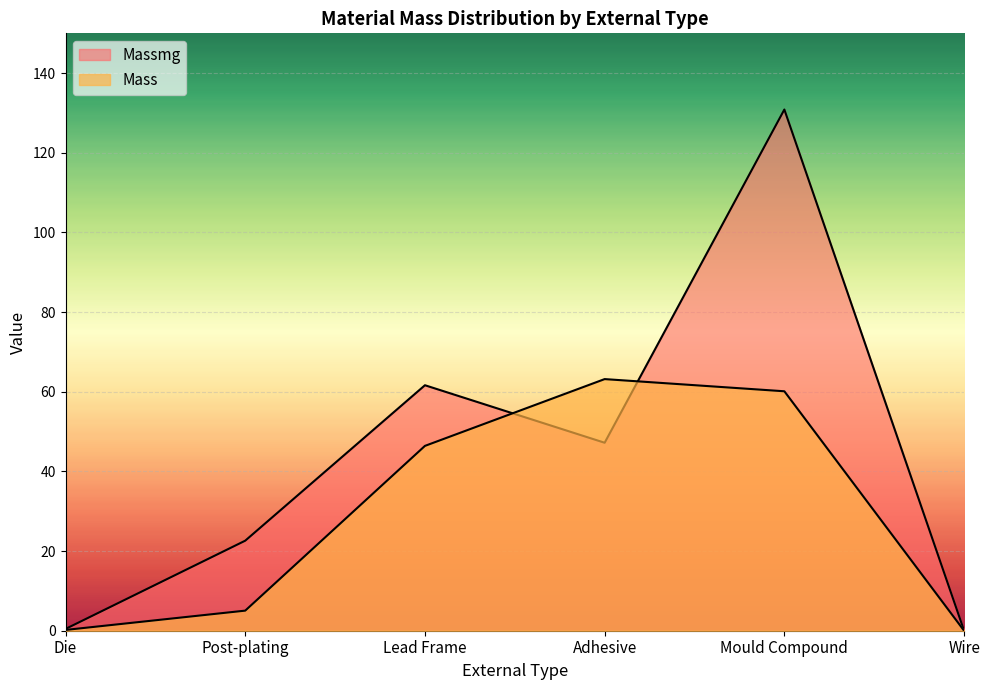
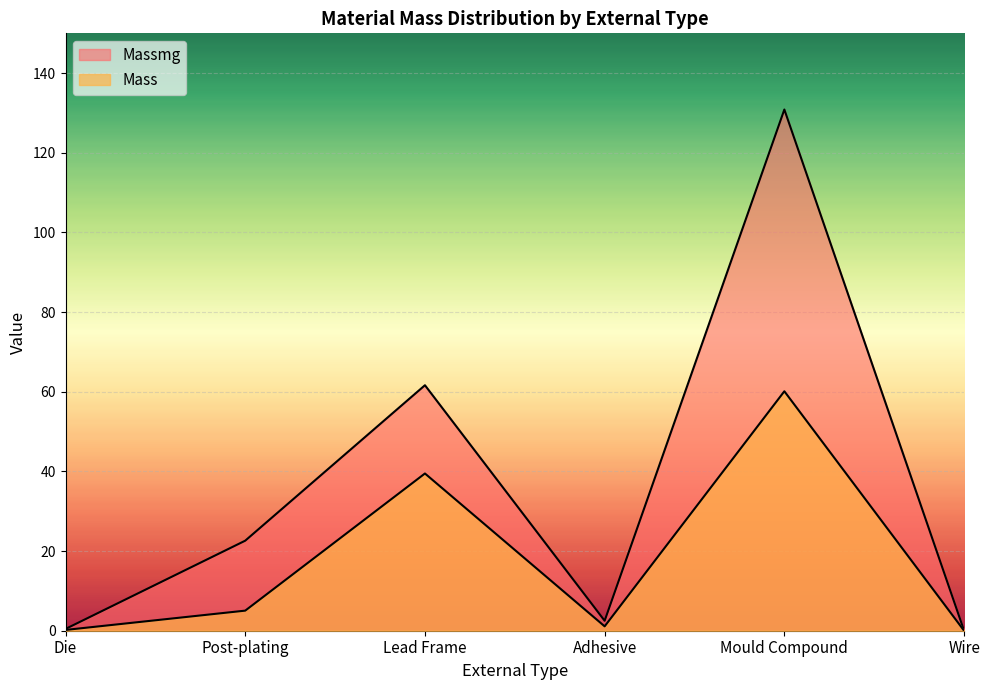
  {
    "Massmg": {
      "Post-plating": 23,
      "Lead Frame": 62,
-     "Adhesive": 47,
+     "Adhesive": 3,
      "Mould Compound": 131
    },
    "Mass": {
      "Post-plating": 5,
-     "Lead Frame": 46,
-     "Adhesive": 63,
+     "Lead Frame": 39,
+     "Adhesive": 1,
      "Mould Compound": 60
    }
  }
